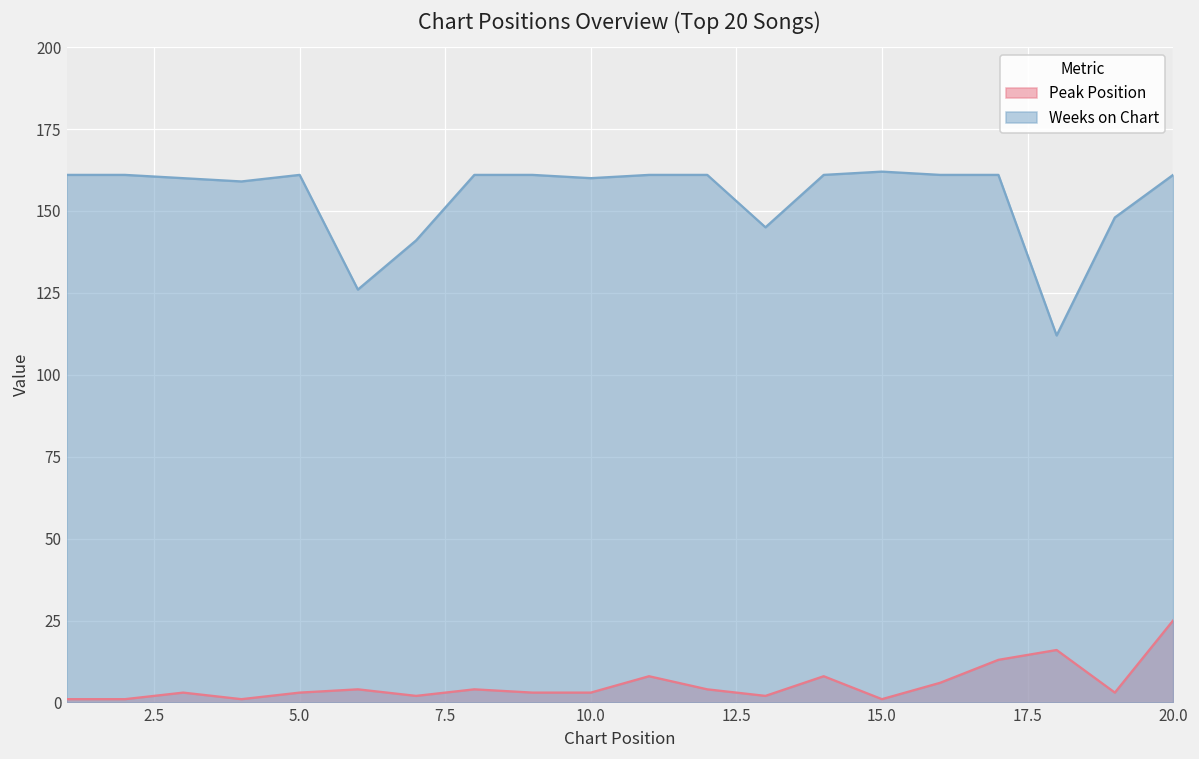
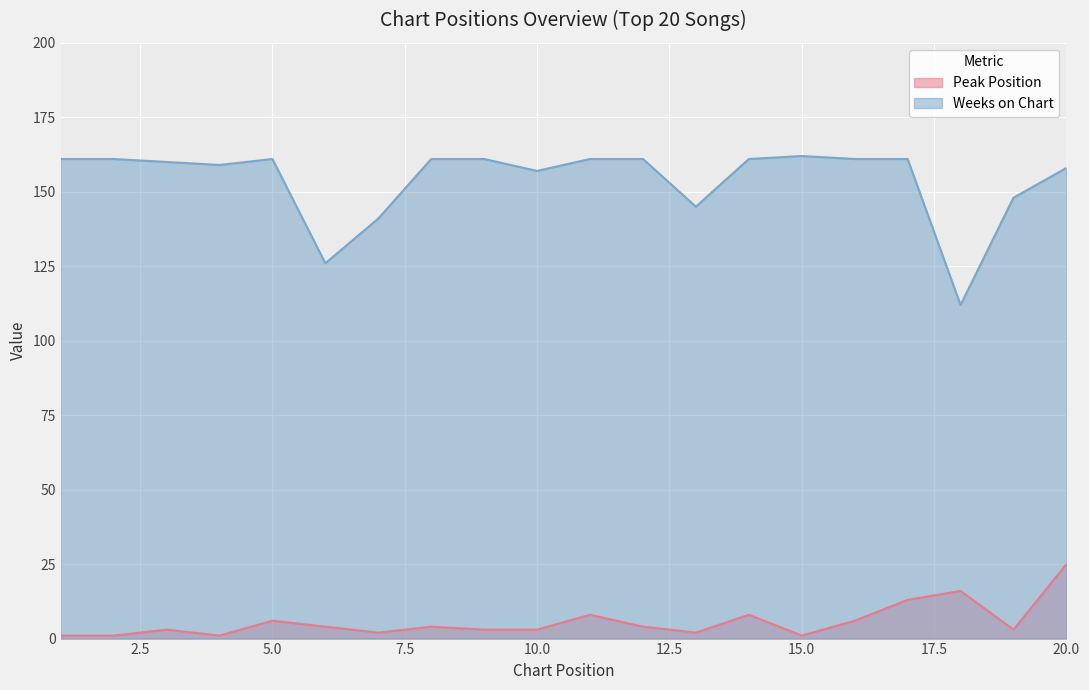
  {
    "Peak Position": {
-     "5.0": 3,
+     "5.0": 6,
      "10.0": 3,
      "15.0": 1,
      "20.0": 25
    },
    "Weeks on Chart": {
      "5.0": 161,
-     "10.0": 160,
+     "10.0": 157,
      "15.0": 162,
-     "20.0": 161
+     "20.0": 158
    }
  }
